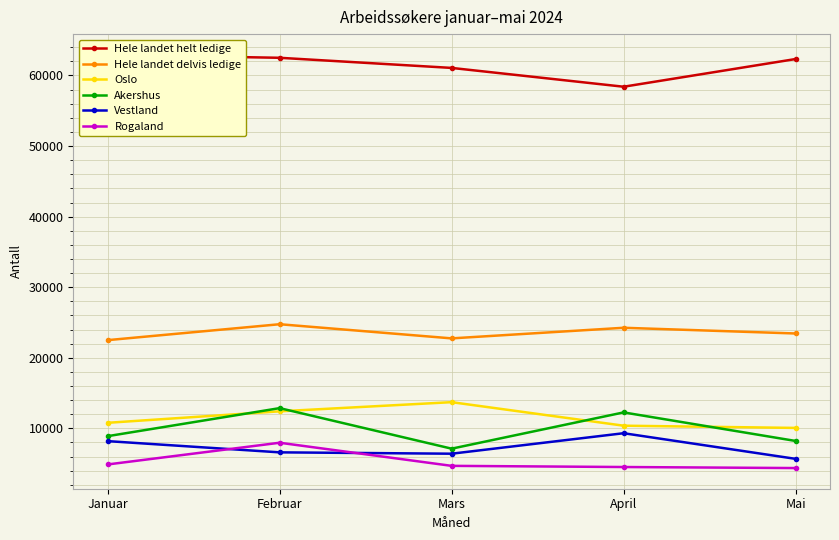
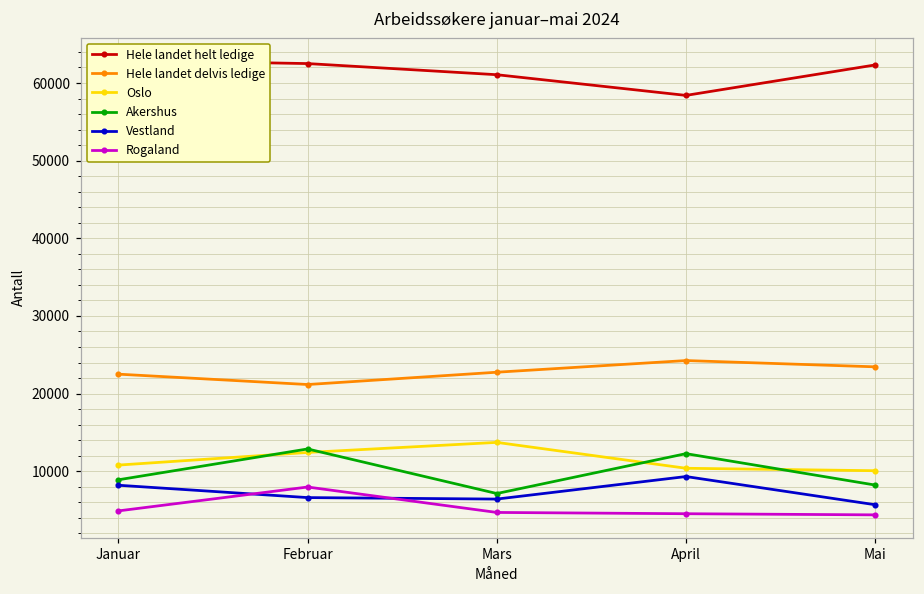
  {
    "Hele landet helt ledige": {
      "Februar": 63000,
      "Mars": 61000,
      "April": 58000,
      "Mai": 62000
    },
    "Hele landet delvis ledige": {
      "Januar": 23000,
-     "Februar": 25000,
+     "Februar": 21000,
      "Mars": 23000,
      "April": 24000,
      "Mai": 23000
    },
    "Oslo": {
      "Januar": 11000,
      "Februar": 12000,
      "Mars": 14000,
      "April": 10000,
      "Mai": 10000
    },
    "Akershus": {
      "Januar": 9000,
      "Februar": 13000,
      "Mars": 7000,
      "April": 12000,
      "Mai": 8000
    },
    "Vestland": {
      "Januar": 8000,
      "Februar": 7000,
      "Mars": 6000,
      "April": 9000,
      "Mai": 6000
    },
    "Rogaland": {
      "Januar": 5000,
      "Februar": 8000,
      "Mars": 5000,
      "April": 5000,
      "Mai": 4000
    }
  }
